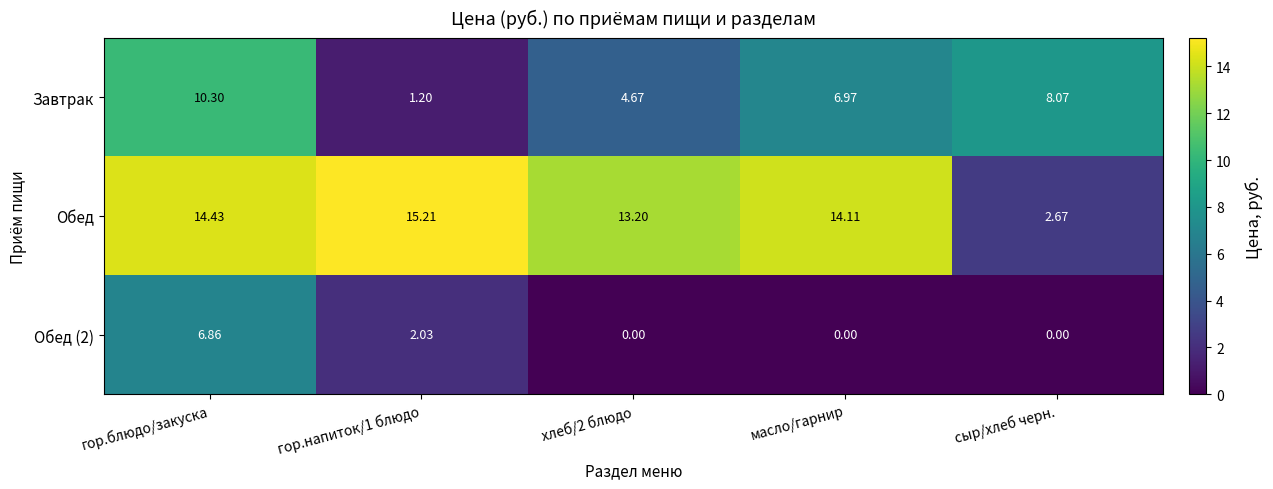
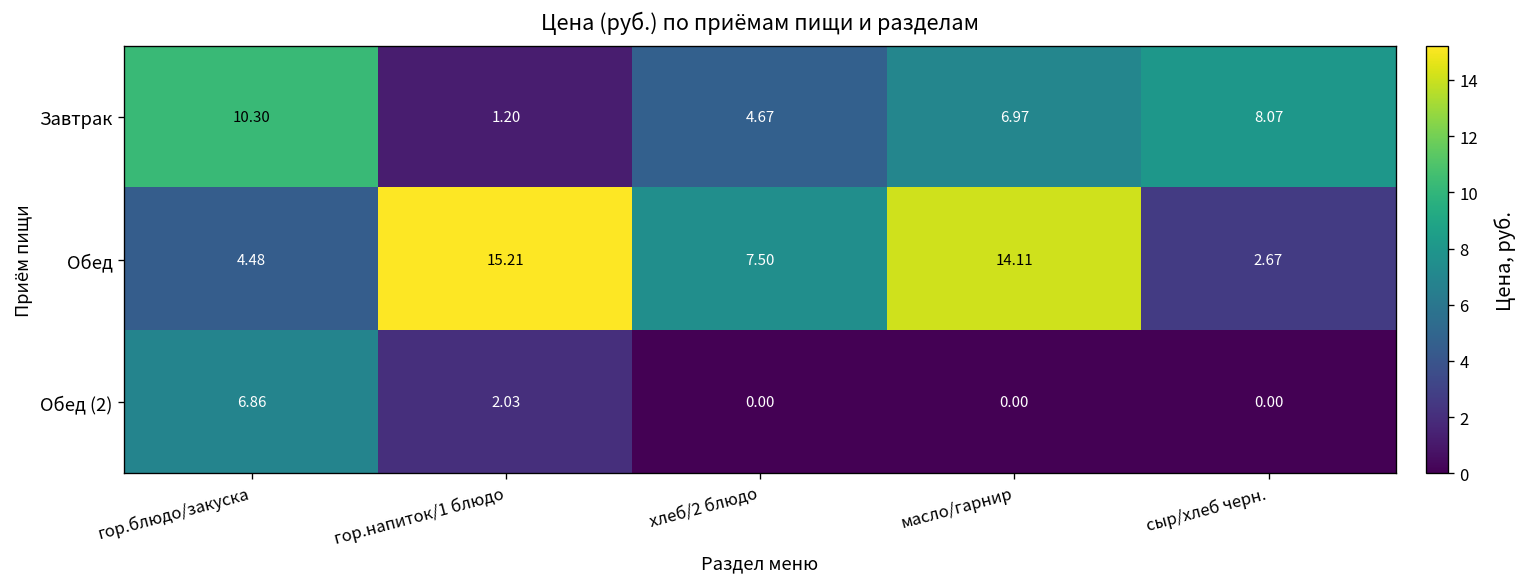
  {
    "Завтрак": {
      "гор.блюдо/закуска": 10.30,
      "гор.напиток/1 блюдо": 1.20,
      "хлеб/2 блюдо": 4.67,
      "масло/гарнир": 6.97,
      "сыр/хлеб черн.": 8.07
    },
    "Обед": {
-     "гор.блюдо/закуска": 14.43,
+     "гор.блюдо/закуска": 4.48,
      "гор.напиток/1 блюдо": 15.21,
-     "хлеб/2 блюдо": 13.20,
+     "хлеб/2 блюдо": 7.50,
      "масло/гарнир": 14.11,
      "сыр/хлеб черн.": 2.67
    },
    "Обед (2)": {
      "гор.блюдо/закуска": 6.86,
      "гор.напиток/1 блюдо": 2.03,
      "хлеб/2 блюдо": 0.00,
      "масло/гарнир": 0.00,
      "сыр/хлеб черн.": 0.00
    }
  }
